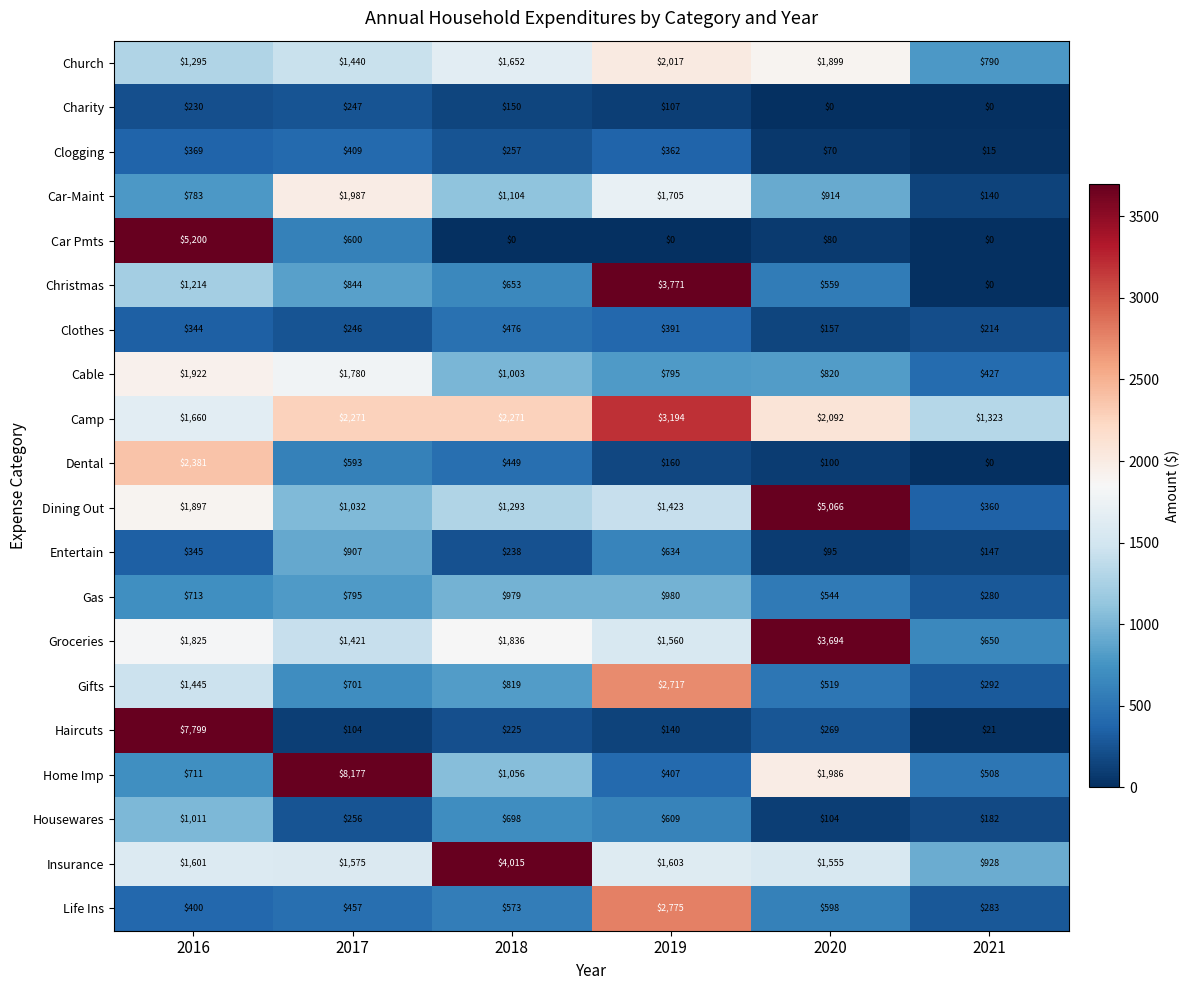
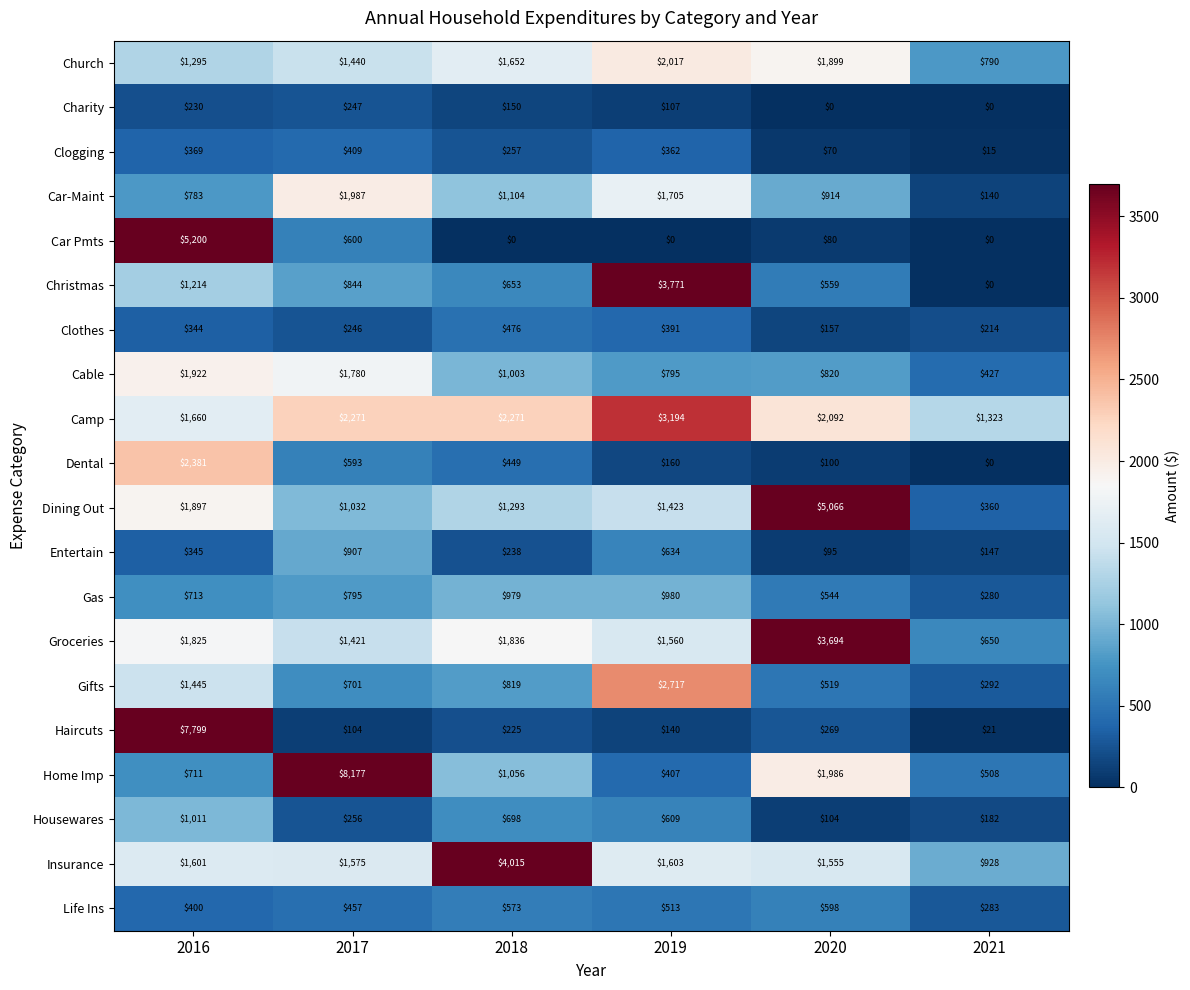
  {
    "Church": {
      "2016": "$1,295",
      "2017": "$1,440",
      "2018": "$1,652",
      "2019": "$2,017",
      "2020": "$1,899",
      "2021": "$790"
    },
    "Charity": {
      "2016": "$230",
      "2017": "$247",
      "2018": "$150",
      "2019": "$107",
      "2020": "$0",
      "2021": "$0"
    },
    "Clogging": {
      "2016": "$369",
      "2017": "$409",
      "2018": "$257",
      "2019": "$362",
      "2020": "$70",
      "2021": "$15"
    },
    "Car-Maint": {
      "2016": "$783",
      "2017": "$1,987",
      "2018": "$1,104",
      "2019": "$1,705",
      "2020": "$914",
      "2021": "$140"
    },
    "Car Pmts": {
      "2016": "$5,200",
      "2017": "$600",
      "2018": "$0",
      "2019": "$0",
      "2020": "$80",
      "2021": "$0"
    },
    "Christmas": {
      "2016": "$1,214",
      "2017": "$844",
      "2018": "$653",
      "2019": "$3,771",
      "2020": "$559",
      "2021": "$0"
    },
    "Clothes": {
      "2016": "$344",
      "2017": "$246",
      "2018": "$476",
      "2019": "$391",
      "2020": "$157",
      "2021": "$214"
    },
    "Cable": {
      "2016": "$1,922",
      "2017": "$1,780",
      "2018": "$1,003",
      "2019": "$795",
      "2020": "$820",
      "2021": "$427"
    },
    "Camp": {
      "2016": "$1,660",
      "2017": "$2,271",
      "2018": "$2,271",
      "2019": "$3,194",
      "2020": "$2,092",
      "2021": "$1,323"
    },
    "Dental": {
      "2016": "$2,381",
      "2017": "$593",
      "2018": "$449",
      "2019": "$160",
      "2020": "$100",
      "2021": "$0"
    },
    "Dining Out": {
      "2016": "$1,897",
      "2017": "$1,032",
      "2018": "$1,293",
      "2019": "$1,423",
      "2020": "$5,066",
      "2021": "$360"
    },
    "Entertain": {
      "2016": "$345",
      "2017": "$907",
      "2018": "$238",
      "2019": "$634",
      "2020": "$95",
      "2021": "$147"
    },
    "Gas": {
      "2016": "$713",
      "2017": "$795",
      "2018": "$979",
      "2019": "$980",
      "2020": "$544",
      "2021": "$280"
    },
    "Groceries": {
      "2016": "$1,825",
      "2017": "$1,421",
      "2018": "$1,836",
      "2019": "$1,560",
      "2020": "$3,694",
      "2021": "$650"
    },
    "Gifts": {
      "2016": "$1,445",
      "2017": "$701",
      "2018": "$819",
      "2019": "$2,717",
      "2020": "$519",
      "2021": "$292"
    },
    "Haircuts": {
      "2016": "$7,799",
      "2017": "$104",
      "2018": "$225",
      "2019": "$140",
      "2020": "$269",
      "2021": "$21"
    },
    "Home Imp": {
      "2016": "$711",
      "2017": "$8,177",
      "2018": "$1,056",
      "2019": "$407",
      "2020": "$1,986",
      "2021": "$508"
    },
    "Housewares": {
      "2016": "$1,011",
      "2017": "$256",
      "2018": "$698",
      "2019": "$609",
      "2020": "$104",
      "2021": "$182"
    },
    "Insurance": {
      "2016": "$1,601",
      "2017": "$1,575",
      "2018": "$4,015",
      "2019": "$1,603",
      "2020": "$1,555",
      "2021": "$928"
    },
    "Life Ins": {
      "2016": "$400",
      "2017": "$457",
      "2018": "$573",
-     "2019": "$2,775",
+     "2019": "$513",
      "2020": "$598",
      "2021": "$283"
    }
  }
